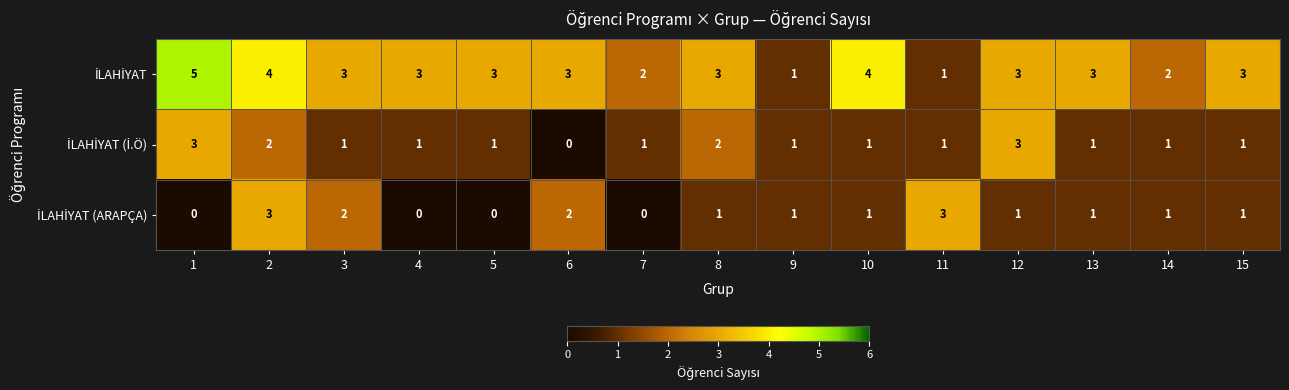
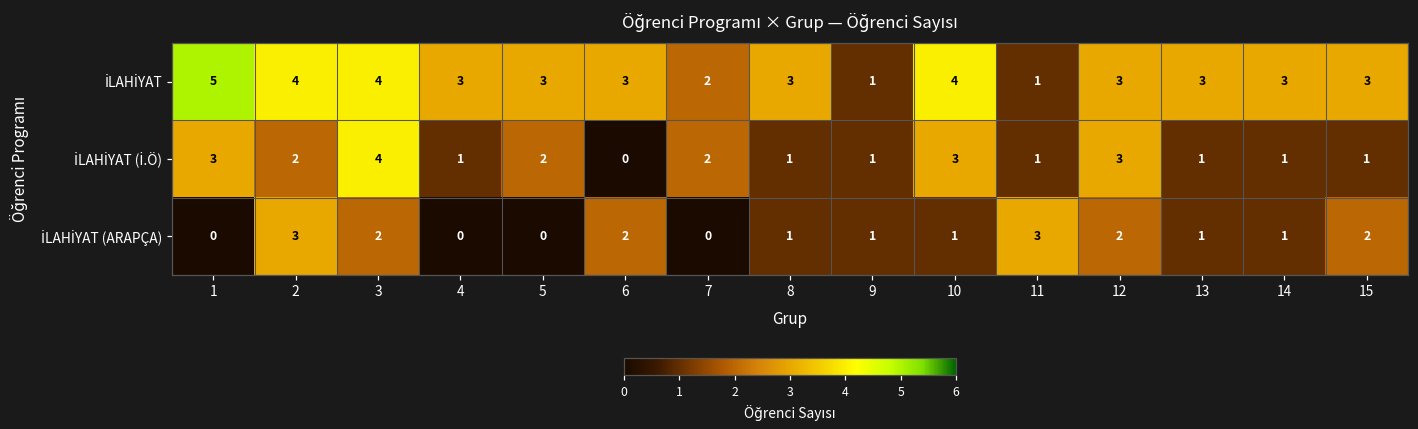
  {
    "İLAHİYAT": {
      "1": 5,
      "2": 4,
-     "3": 3,
+     "3": 4,
      "4": 3,
      "5": 3,
      "6": 3,
      "7": 2,
      "8": 3,
      "9": 1,
      "10": 4,
      "11": 1,
      "12": 3,
      "13": 3,
-     "14": 2,
+     "14": 3,
      "15": 3
    },
    "İLAHİYAT (İ.Ö)": {
      "1": 3,
      "2": 2,
-     "3": 1,
+     "3": 4,
      "4": 1,
-     "5": 1,
+     "5": 2,
      "6": 0,
-     "7": 1,
-     "8": 2,
+     "7": 2,
+     "8": 1,
      "9": 1,
-     "10": 1,
+     "10": 3,
      "11": 1,
      "12": 3,
      "13": 1,
      "14": 1,
      "15": 1
    },
    "İLAHİYAT (ARAPÇA)": {
      "1": 0,
      "2": 3,
      "3": 2,
      "4": 0,
      "5": 0,
      "6": 2,
      "7": 0,
      "8": 1,
      "9": 1,
      "10": 1,
      "11": 3,
-     "12": 1,
+     "12": 2,
      "13": 1,
      "14": 1,
-     "15": 1
+     "15": 2
    }
  }
